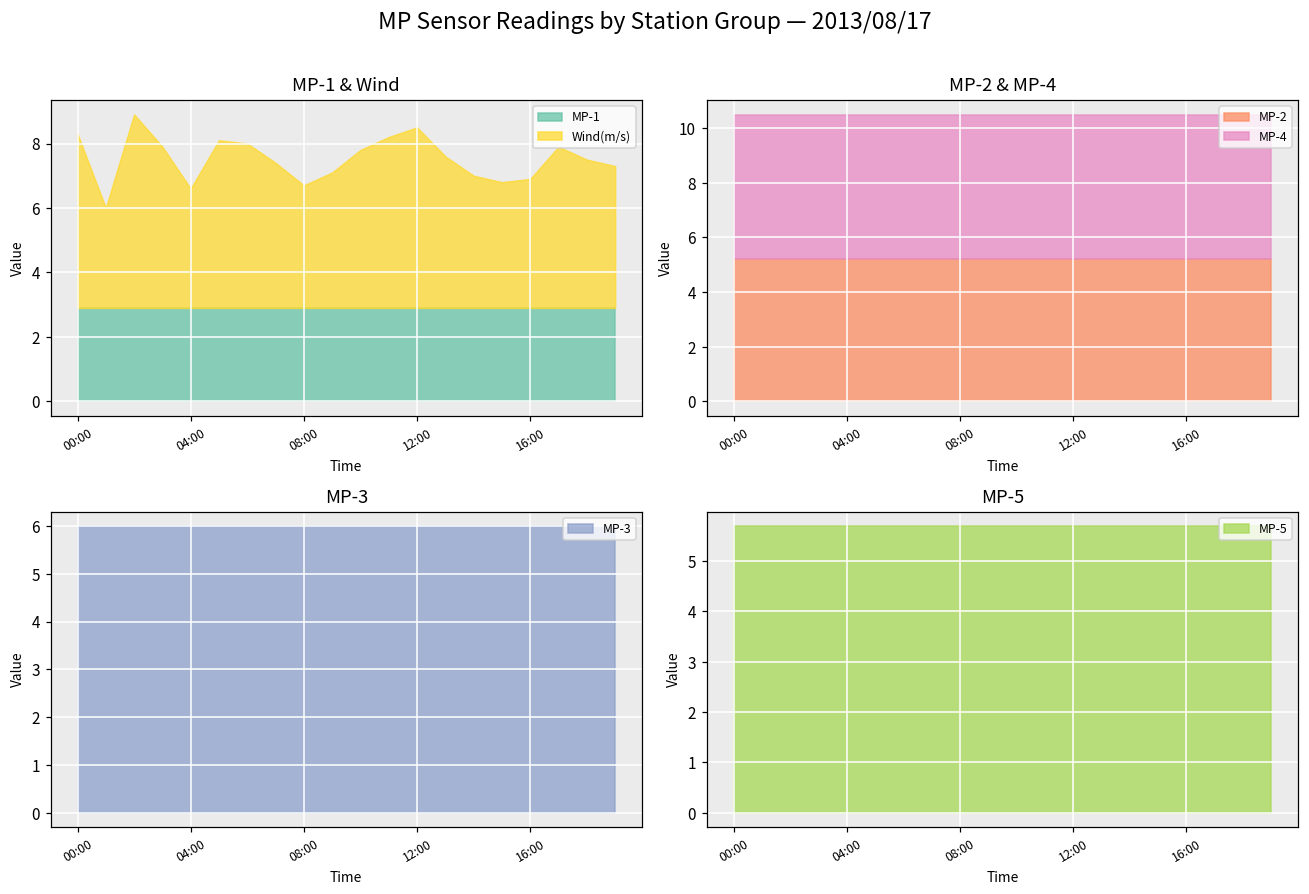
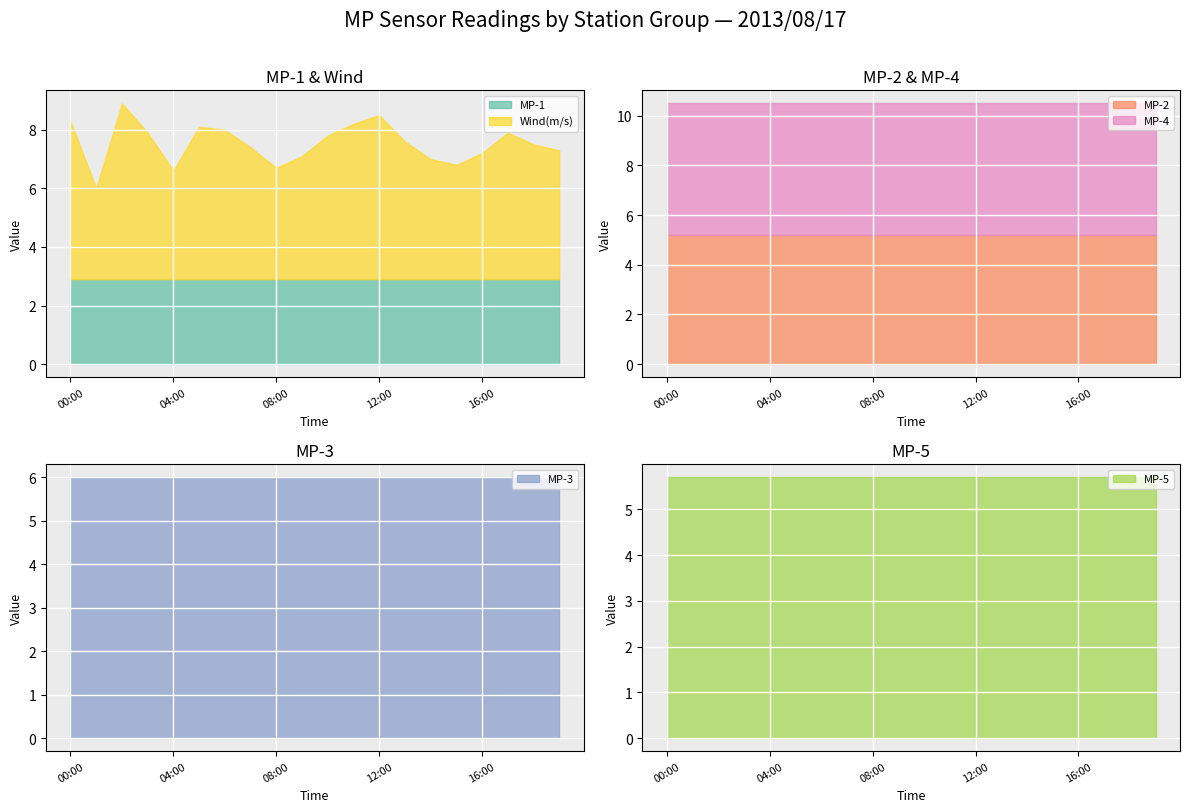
  {
    "MP-1 & Wind": {
      "MP-1": {
        "00:00": 2.9,
        "04:00": 2.9,
        "08:00": 2.9,
        "12:00": 2.9,
        "16:00": 2.9
      },
      "Wind(m/s)": {
        "00:00": 5.4,
        "04:00": 3.7,
        "08:00": 3.8,
        "12:00": 5.6,
-       "16:00": 4.0
+       "16:00": 4.3
      }
    },
    "MP-2 & MP-4": {
      "MP-2": {
        "00:00": 5.2,
        "04:00": 5.2,
        "08:00": 5.2,
        "12:00": 5.2,
        "16:00": 5.2
      },
      "MP-4": {
        "00:00": 5.3,
        "04:00": 5.3,
        "08:00": 5.3,
        "12:00": 5.3,
        "16:00": 5.3
      }
    },
    "MP-3": {
      "00:00": 6.0,
      "04:00": 6.0,
      "08:00": 6.0,
      "12:00": 6.0,
      "16:00": 6.0
    },
    "MP-5": {
      "00:00": 5.7,
      "04:00": 5.7,
      "08:00": 5.7,
      "12:00": 5.7,
      "16:00": 5.7
    }
  }
